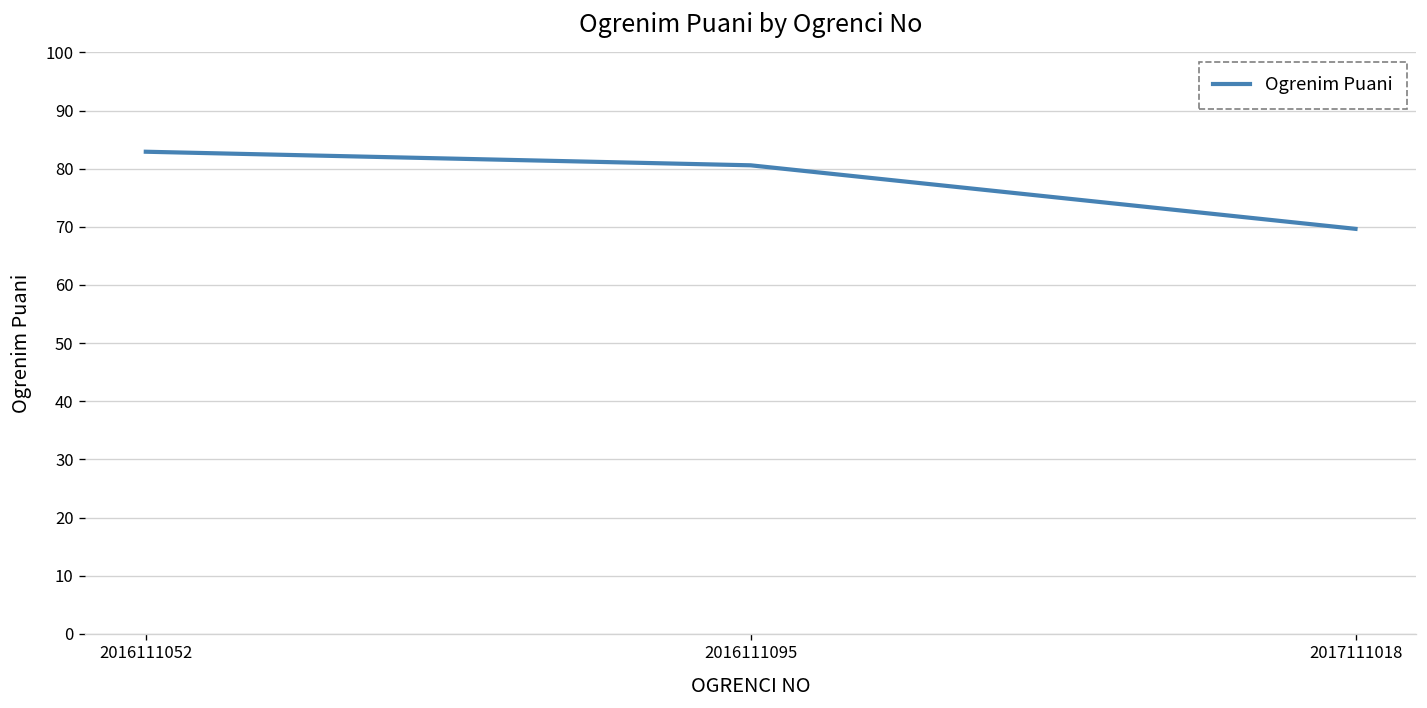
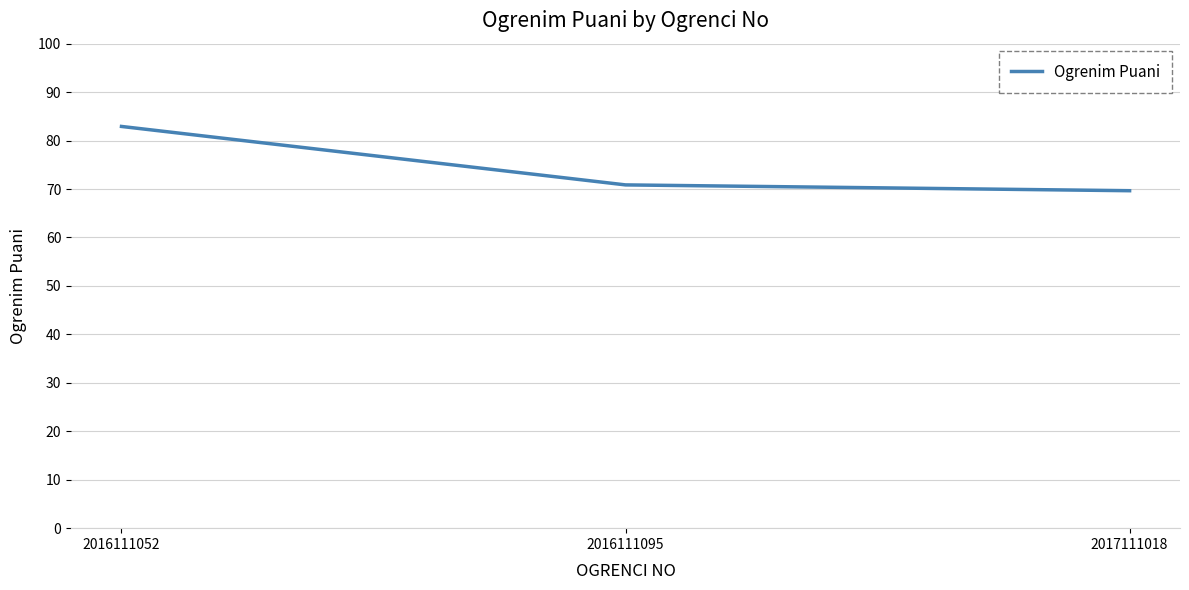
  {
    "2016111052": 83,
-   "2016111095": 81,
+   "2016111095": 71,
    "2017111018": 70
  }
